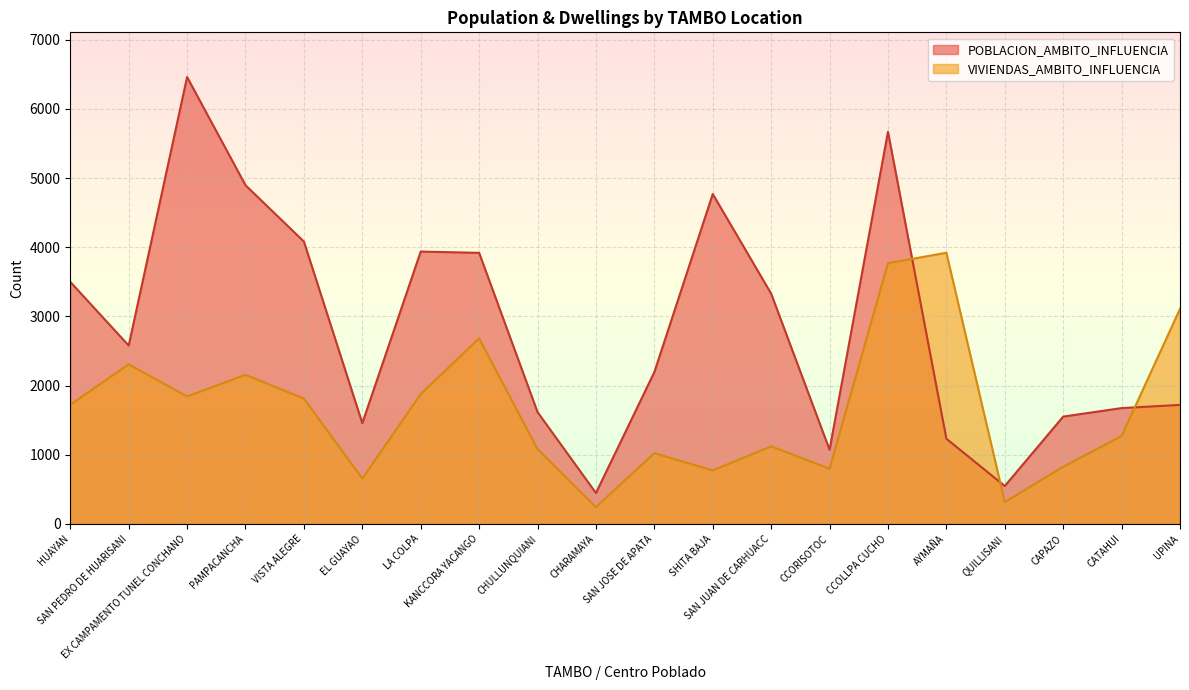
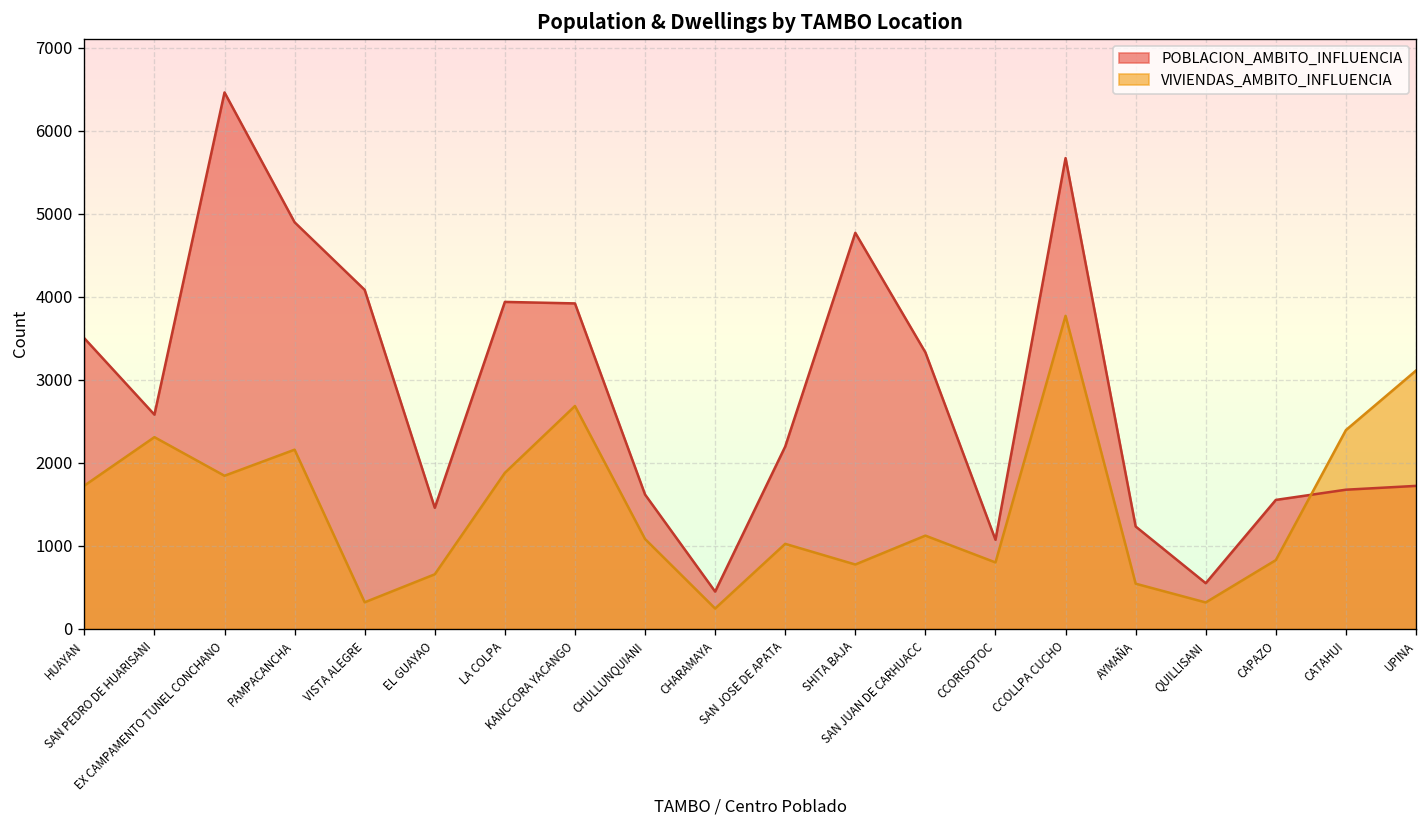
  {
    "POBLACION_AMBITO_INFLUENCIA": {
      "HUAYAN": 3500,
      "SAN PEDRO DE HUARISANI": 2600,
      "EX CAMPAMENTO TUNEL CONCHANO": 6500,
      "PAMPACANCHA": 4900,
      "VISTA ALEGRE": 4100,
      "EL GUAYAO": 1500,
      "LA COLPA": 3900,
      "KANCCORA YACANGO": 3900,
      "CHULLUNQUIANI": 1600,
      "CHARAMAYA": 400,
      "SAN JOSE DE APATA": 2200,
      "SHITA BAJA": 4800,
      "SAN JUAN DE CARHUACC": 3300,
      "CCORISOTOC": 1100,
      "CCOLLPA CUCHO": 5700,
      "AYMAÑA": 1200,
      "QUILLISANI": 500,
      "CAPAZO": 1600,
      "CATAHUI": 1700,
      "UPINA": 1700
    },
    "VIVIENDAS_AMBITO_INFLUENCIA": {
      "HUAYAN": 1700,
      "SAN PEDRO DE HUARISANI": 2300,
      "EX CAMPAMENTO TUNEL CONCHANO": 1800,
      "PAMPACANCHA": 2200,
-     "VISTA ALEGRE": 1800,
+     "VISTA ALEGRE": 300,
      "EL GUAYAO": 700,
      "LA COLPA": 1900,
      "KANCCORA YACANGO": 2700,
      "CHULLUNQUIANI": 1100,
      "CHARAMAYA": 200,
      "SAN JOSE DE APATA": 1000,
      "SHITA BAJA": 800,
      "SAN JUAN DE CARHUACC": 1100,
      "CCORISOTOC": 800,
      "CCOLLPA CUCHO": 3800,
-     "AYMAÑA": 3900,
+     "AYMAÑA": 500,
      "QUILLISANI": 300,
      "CAPAZO": 800,
-     "CATAHUI": 1300,
+     "CATAHUI": 2400,
      "UPINA": 3100
    }
  }
